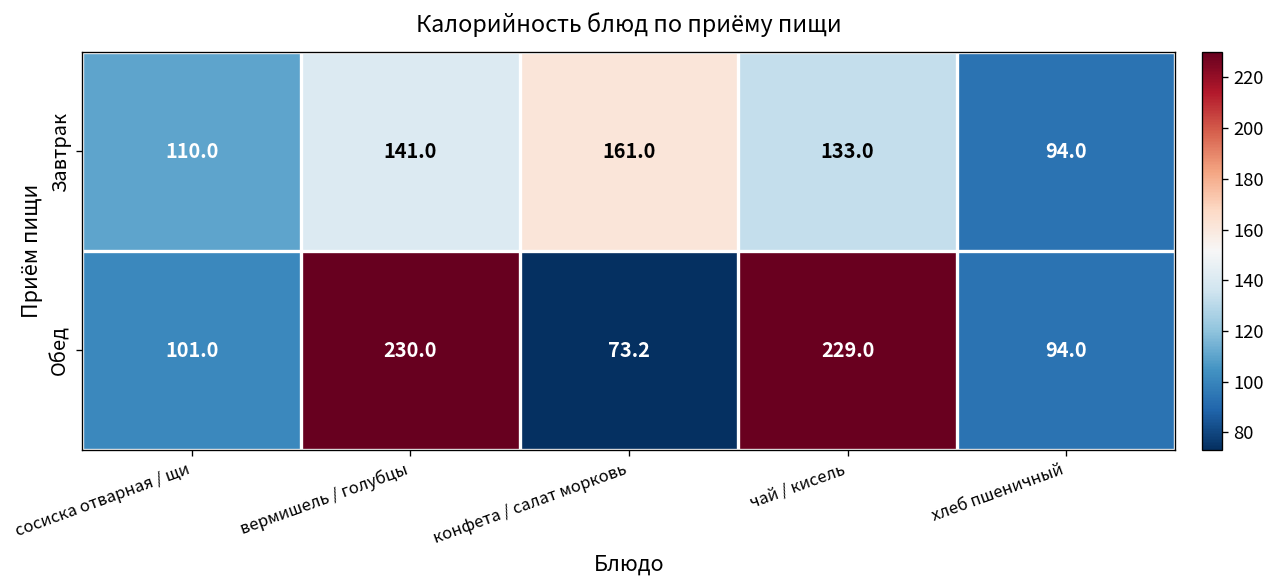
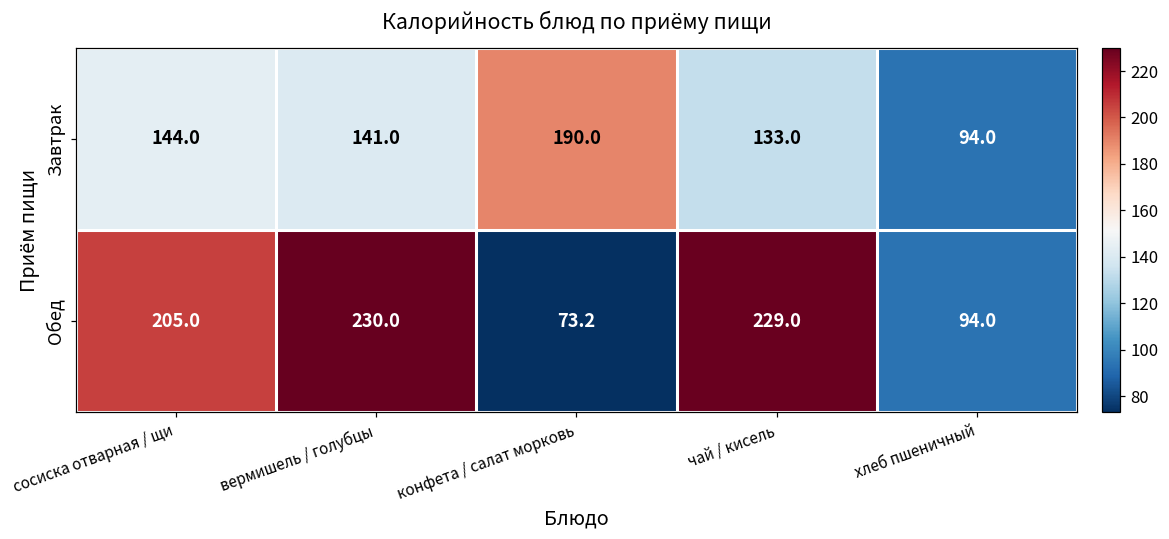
  {
    "Завтрак": {
-     "сосиска отварная / щи": 110.0,
+     "сосиска отварная / щи": 144.0,
      "вермишель / голубцы": 141.0,
-     "конфета / салат морковь": 161.0,
+     "конфета / салат морковь": 190.0,
      "чай / кисель": 133.0,
      "хлеб пшеничный": 94.0
    },
    "Обед": {
-     "сосиска отварная / щи": 101.0,
+     "сосиска отварная / щи": 205.0,
      "вермишель / голубцы": 230.0,
      "конфета / салат морковь": 73.2,
      "чай / кисель": 229.0,
      "хлеб пшеничный": 94.0
    }
  }
